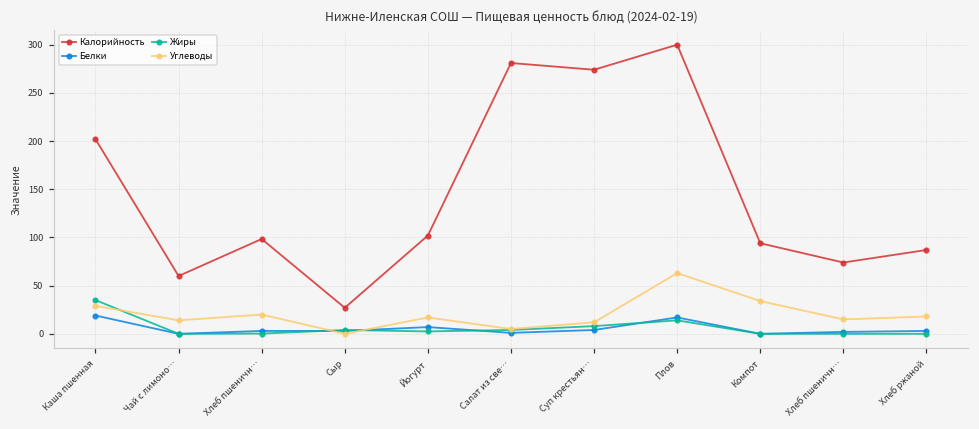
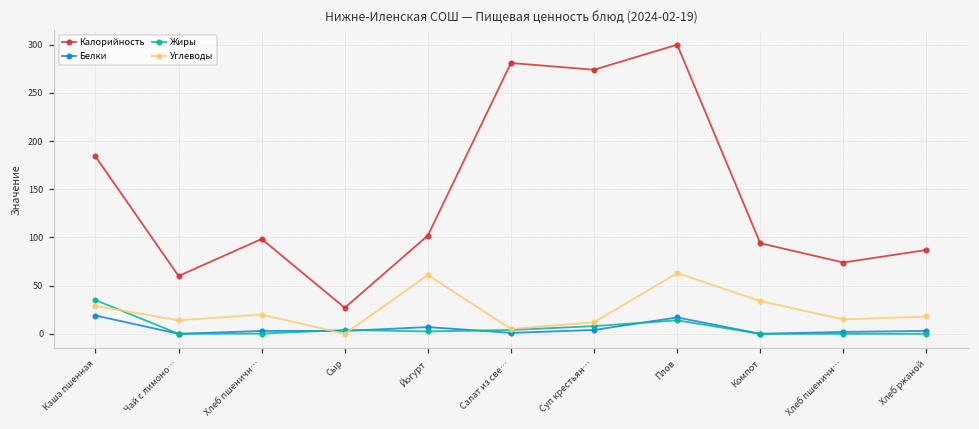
  {
    "Калорийность": {
-     "Каша пшенная": 200,
+     "Каша пшенная": 180,
      "Чай с лимоно…": 60,
      "Сыр": 30,
      "Йогурт": 100,
      "Салат из све…": 280,
      "Суп крестьян…": 270,
      "Плов": 300,
      "Компот": 90,
      "Хлеб ржаной": 90
    },
    "Белки": {
      "Каша пшенная": 20,
      "Йогурт": 10,
      "Салат из све…": 0,
      "Суп крестьян…": 0,
      "Плов": 20,
      "Хлеб ржаной": 0
    },
    "Жиры": {
      "Каша пшенная": 40,
      "Йогурт": 0,
      "Суп крестьян…": 10,
      "Плов": 10,
      "Хлеб ржаной": 0
    },
    "Углеводы": {
      "Каша пшенная": 30,
      "Чай с лимоно…": 10,
      "Сыр": 0,
-     "Йогурт": 20,
+     "Йогурт": 60,
      "Суп крестьян…": 10,
      "Плов": 60,
      "Компот": 30,
      "Хлеб ржаной": 20
    }
  }
